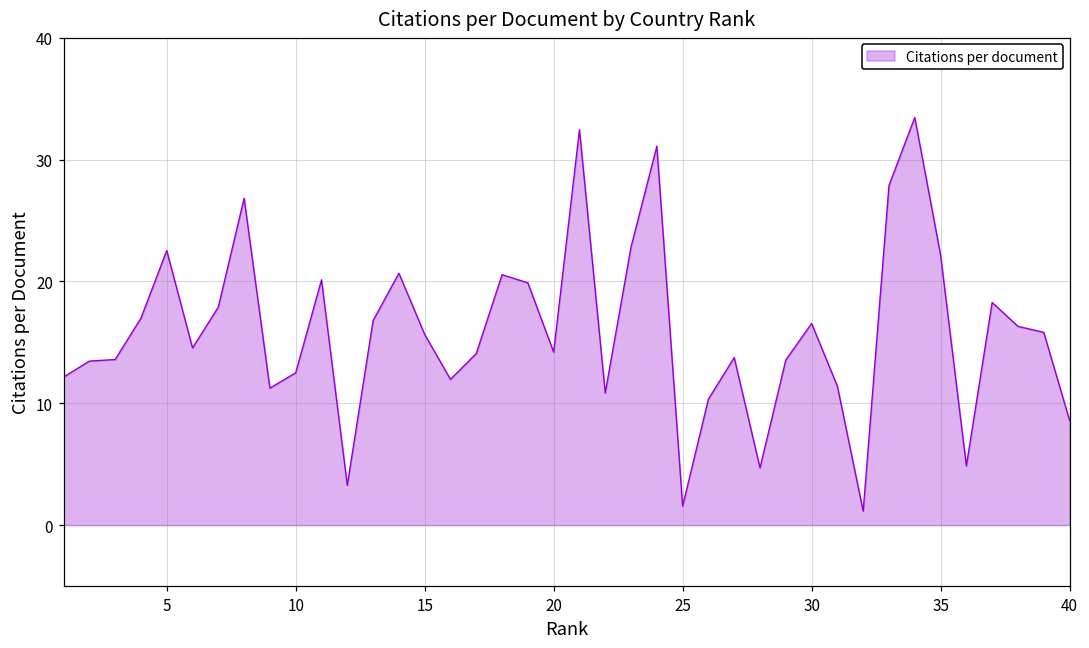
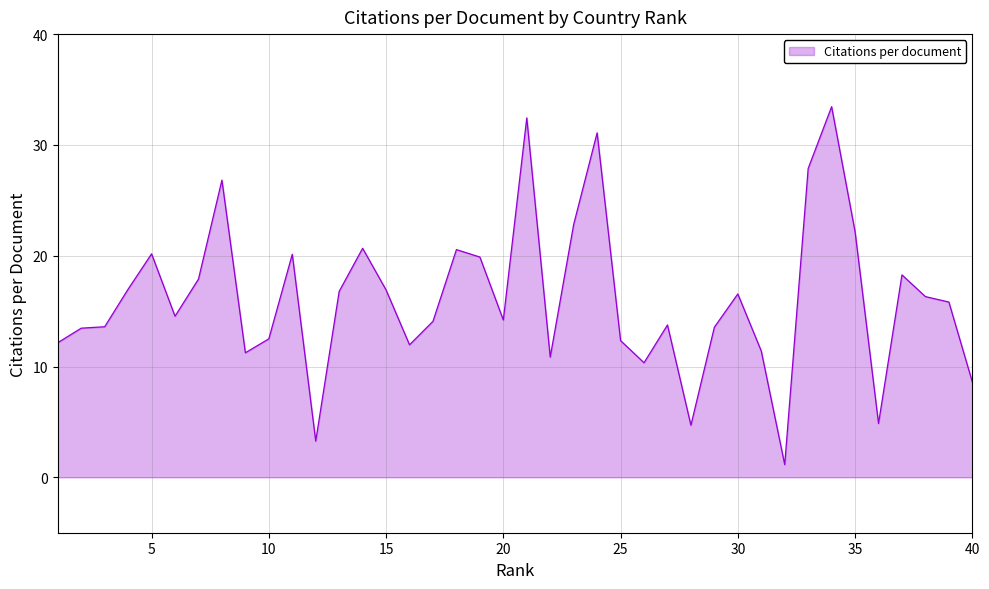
  {
-   "5": 22.5,
+   "5": 20.2,
    "10": 12.5,
-   "15": 15.7,
+   "15": 16.9,
    "20": 14.2,
-   "25": 1.6,
+   "25": 12.3,
    "30": 16.6,
    "35": 22.2,
    "40": 8.6
  }
